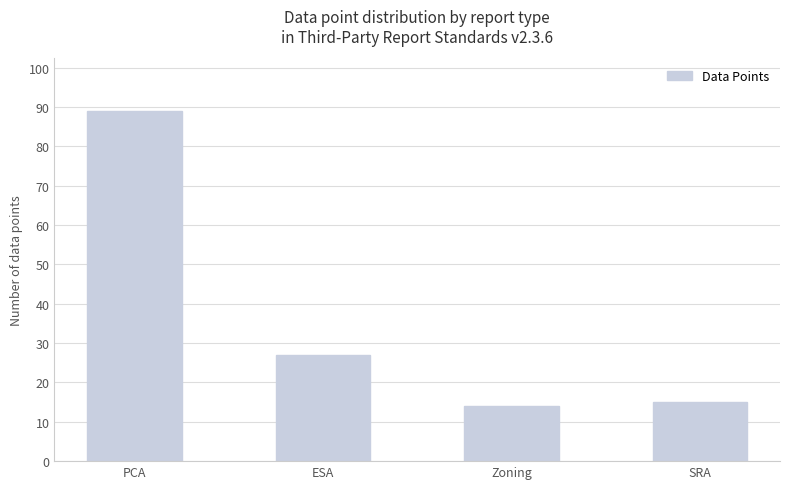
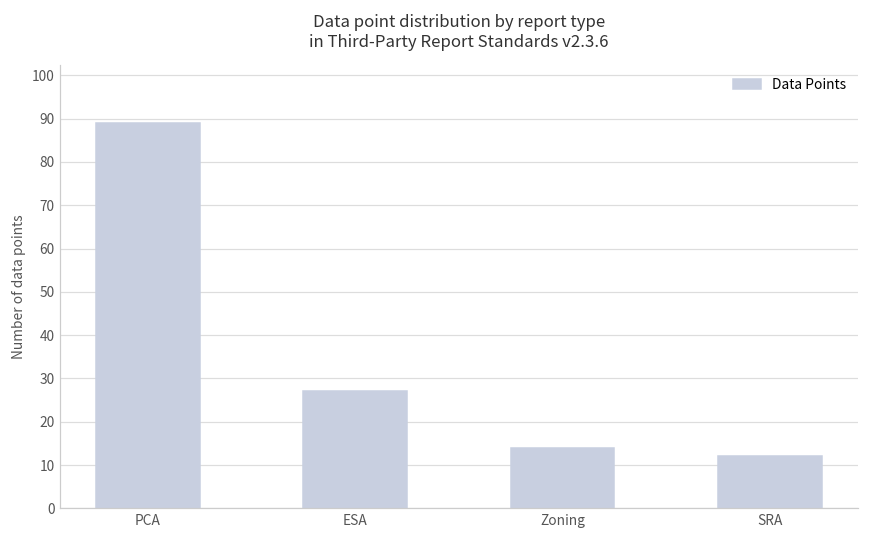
  {
    "PCA": 89,
    "ESA": 27,
    "Zoning": 14,
-   "SRA": 15
+   "SRA": 12
  }
